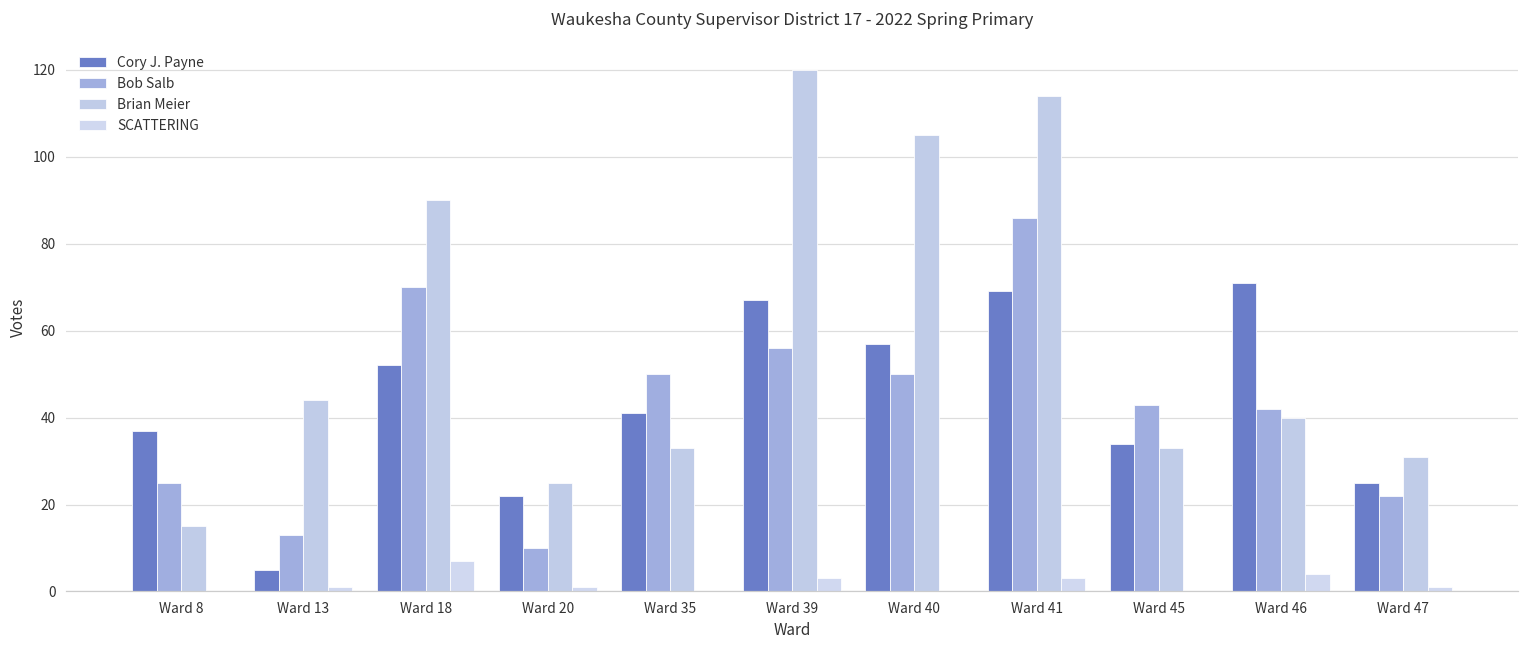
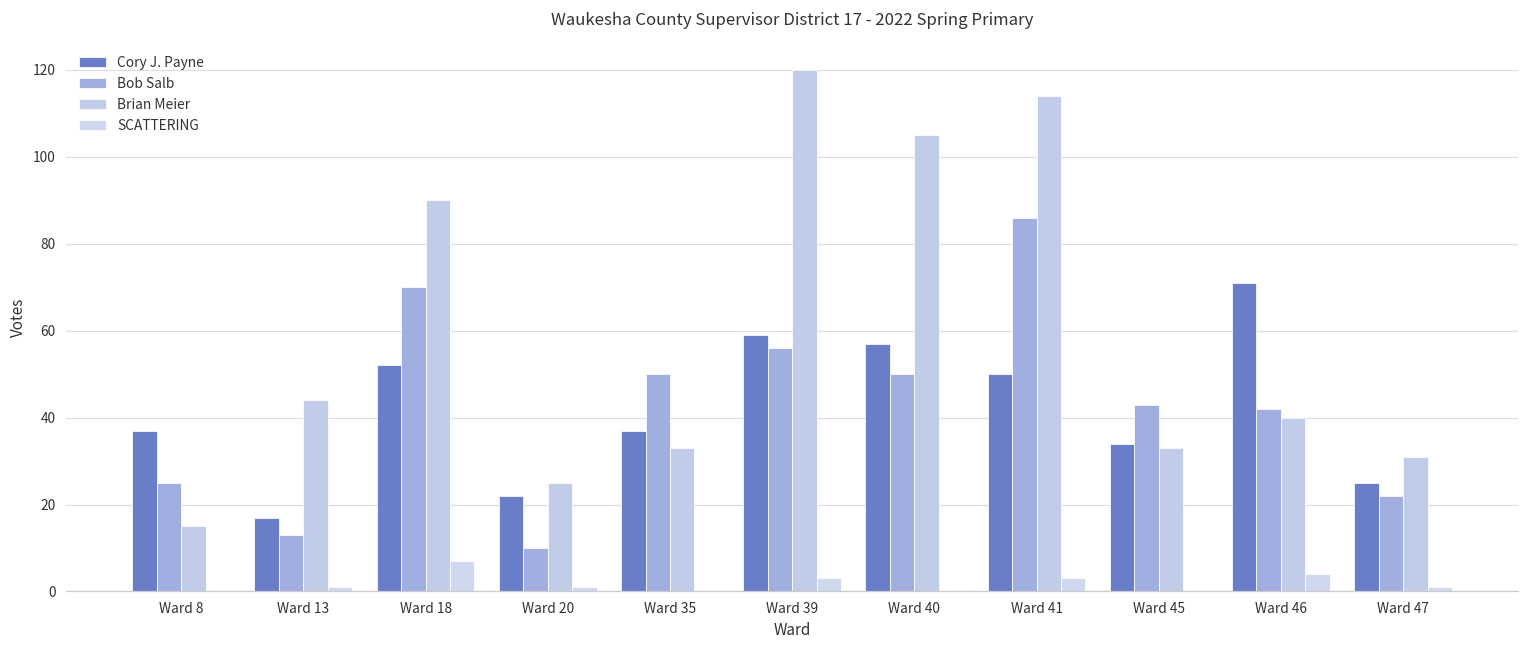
  {
    "Cory J. Payne": {
      "Ward 8": 37,
-     "Ward 13": 5,
+     "Ward 13": 17,
      "Ward 18": 52,
      "Ward 20": 22,
-     "Ward 35": 41,
-     "Ward 39": 67,
+     "Ward 35": 37,
+     "Ward 39": 59,
      "Ward 40": 57,
-     "Ward 41": 69,
+     "Ward 41": 50,
      "Ward 45": 34,
      "Ward 46": 71,
      "Ward 47": 25
    }
  }
